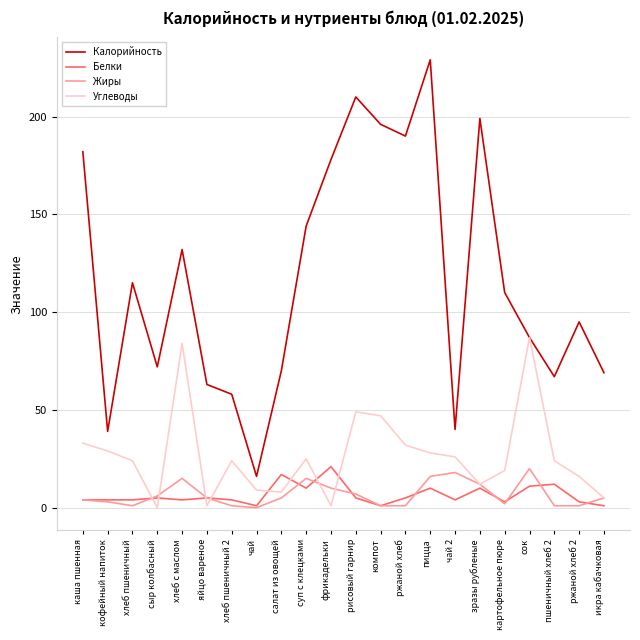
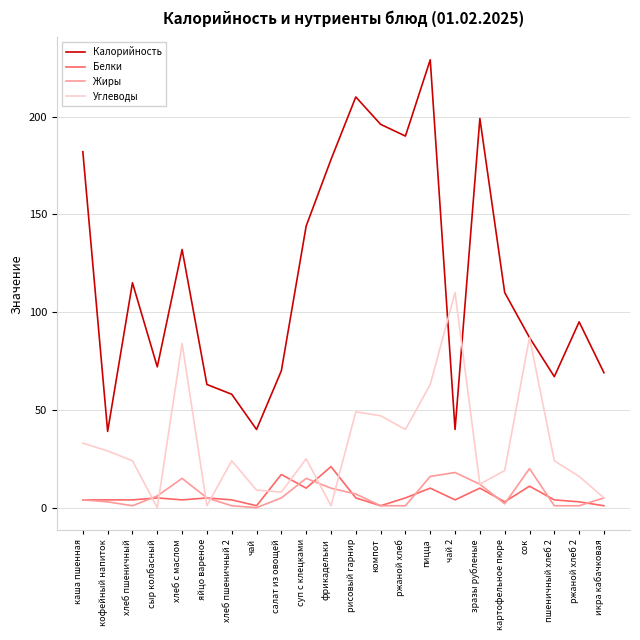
  {
    "Калорийность": {
      "каша пшенная": 182,
      "кофейный напиток": 39,
      "хлеб пшеничный": 115,
      "сыр колбасный": 72,
      "хлеб с маслом": 132,
      "яйцо вареное": 63,
      "хлеб пшеничный 2": 58,
-     "чай": 16,
+     "чай": 40,
      "салат из овощей": 70,
      "суп с клецками": 144,
      "фрикадельки": 178,
      "рисовый гарнир": 210,
      "компот": 196,
      "ржаной хлеб": 190,
      "пицца": 229,
      "чай 2": 40,
      "зразы рубленые": 199,
      "картофельное пюре": 110,
      "пшеничный хлеб 2": 67,
      "ржаной хлеб 2": 95,
      "икра кабачковая": 69
    },
    "Белки": {
      "хлеб пшеничный": 4,
      "хлеб с маслом": 4,
      "хлеб пшеничный 2": 4,
      "салат из овощей": 17,
      "суп с клецками": 10,
      "фрикадельки": 21,
      "рисовый гарнир": 5,
      "ржаной хлеб": 5,
      "пицца": 10,
      "чай 2": 4,
      "зразы рубленые": 10,
      "сок": 11,
-     "пшеничный хлеб 2": 12,
+     "пшеничный хлеб 2": 4,
      "ржаной хлеб 2": 3,
      "икра кабачковая": 1
    },
    "Жиры": {
      "хлеб пшеничный": 1,
      "хлеб с маслом": 15,
      "хлеб пшеничный 2": 1,
      "салат из овощей": 5,
      "суп с клецками": 15,
      "фрикадельки": 10,
      "рисовый гарнир": 7,
      "ржаной хлеб": 1,
      "пицца": 16,
      "чай 2": 18,
      "сок": 20,
      "пшеничный хлеб 2": 1,
      "ржаной хлеб 2": 1
    },
    "Углеводы": {
      "каша пшенная": 33,
      "кофейный напиток": 29,
      "хлеб пшеничный": 24,
      "сыр колбасный": 0,
      "хлеб с маслом": 84,
      "яйцо вареное": 1,
      "хлеб пшеничный 2": 24,
      "чай": 9,
      "салат из овощей": 8,
      "суп с клецками": 25,
      "фрикадельки": 1,
      "рисовый гарнир": 49,
      "компот": 47,
-     "ржаной хлеб": 32,
-     "пицца": 28,
-     "чай 2": 26,
+     "ржаной хлеб": 40,
+     "пицца": 63,
+     "чай 2": 110,
      "картофельное пюре": 19,
      "пшеничный хлеб 2": 24,
      "ржаной хлеб 2": 16
    }
  }
